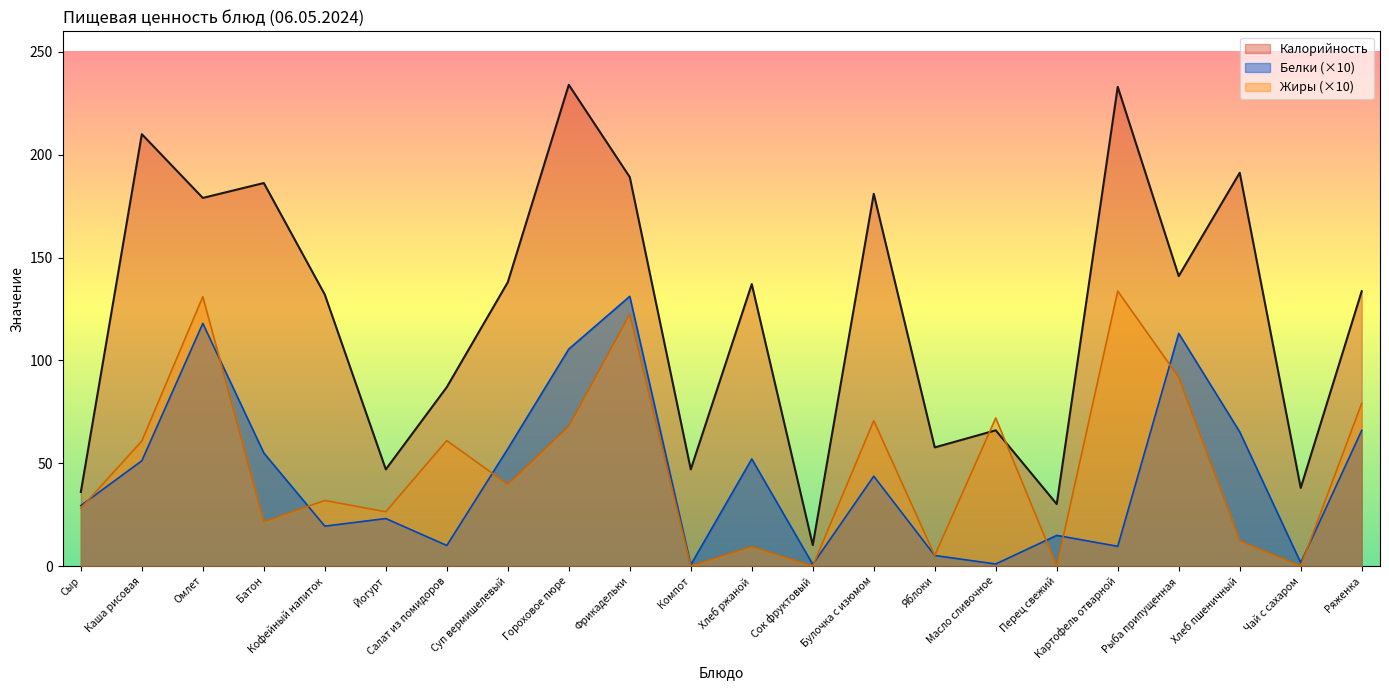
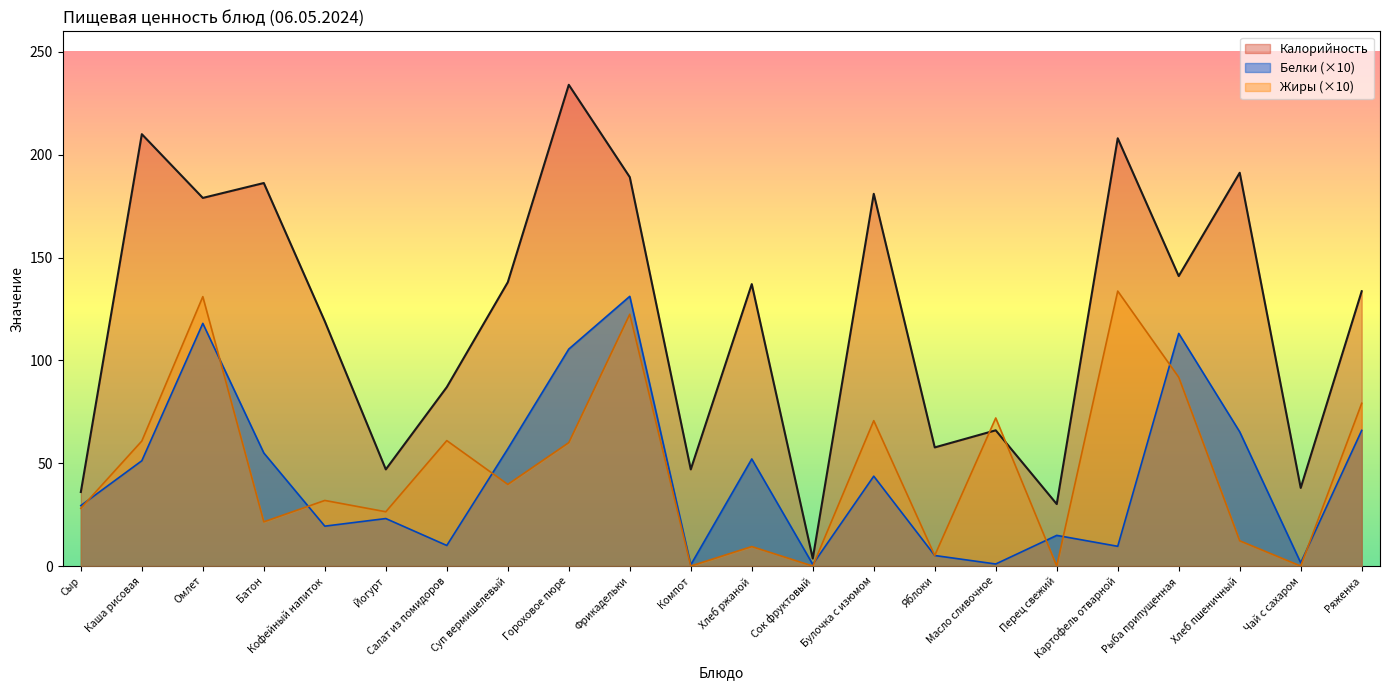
  {
    "Калорийность": {
      "Сыр": 36,
      "Каша рисовая": 210,
      "Омлет": 179,
      "Батон": 186,
-     "Кофейный напиток": 132,
+     "Кофейный напиток": 119,
      "Йогурт": 47,
      "Салат из помидоров": 87,
      "Суп вермишелевый": 138,
      "Гороховое пюре": 234,
      "Фрикадельки": 189,
      "Компот": 47,
      "Хлеб ржаной": 137,
-     "Сок фруктовый": 10,
+     "Сок фруктовый": 4,
      "Булочка с изюмом": 181,
      "Яблоки": 58,
      "Масло сливочное": 66,
      "Перец свежий": 30,
-     "Картофель отварной": 233,
+     "Картофель отварной": 208,
      "Рыба припущенная": 141,
      "Хлеб пшеничный": 191,
      "Чай с сахаром": 38,
      "Ряженка": 134
    },
    "Белки (×10)": {
      "Сыр": 29,
      "Каша рисовая": 51,
      "Омлет": 118,
      "Батон": 55,
      "Кофейный напиток": 19,
      "Йогурт": 23,
      "Салат из помидоров": 10,
      "Суп вермишелевый": 57,
      "Гороховое пюре": 106,
      "Фрикадельки": 131,
      "Хлеб ржаной": 52,
      "Булочка с изюмом": 44,
      "Масло сливочное": 1,
      "Перец свежий": 15,
      "Картофель отварной": 10,
      "Рыба припущенная": 113,
      "Хлеб пшеничный": 65,
      "Чай с сахаром": 2,
      "Ряженка": 66
    },
    "Жиры (×10)": {
      "Сыр": 28,
      "Каша рисовая": 61,
      "Омлет": 131,
      "Батон": 21,
      "Кофейный напиток": 32,
      "Йогурт": 26,
      "Салат из помидоров": 61,
      "Суп вермишелевый": 40,
-     "Гороховое пюре": 68,
+     "Гороховое пюре": 60,
      "Фрикадельки": 122,
      "Хлеб ржаной": 9,
      "Булочка с изюмом": 71,
      "Масло сливочное": 72,
      "Перец свежий": 0,
      "Картофель отварной": 134,
      "Рыба припущенная": 92,
      "Хлеб пшеничный": 12,
      "Чай с сахаром": 0,
      "Ряженка": 79
    }
  }
